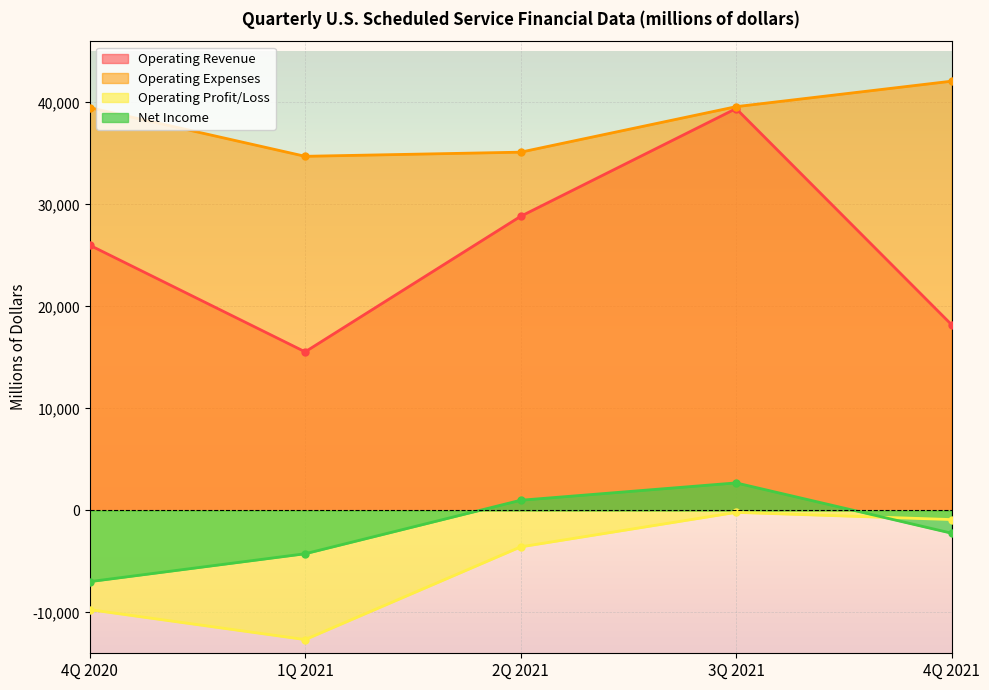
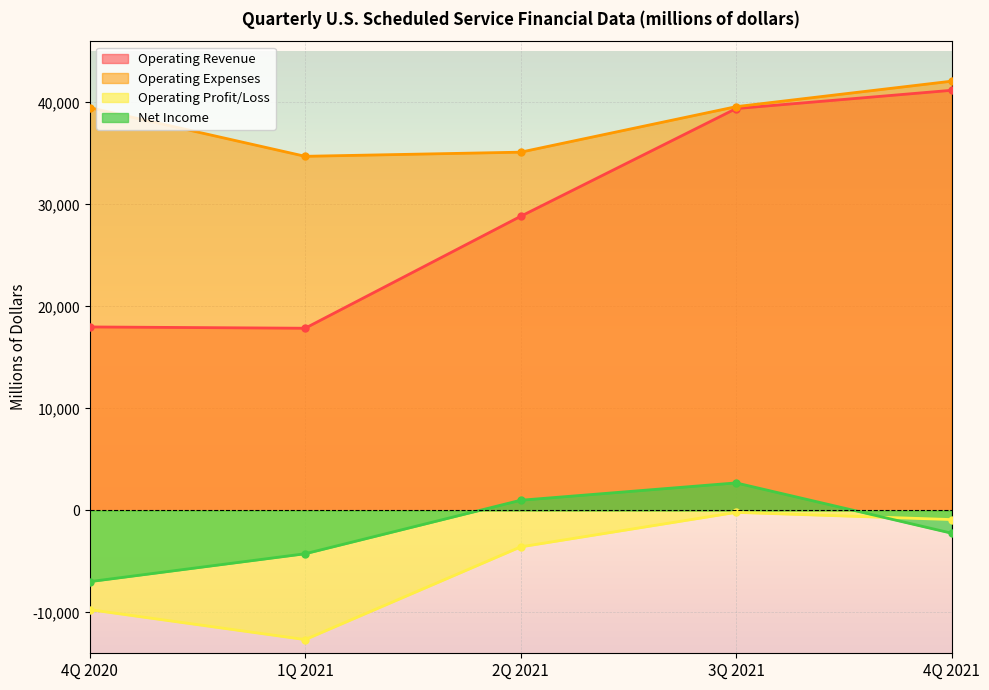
  {
    "Operating Revenue": {
-     "4Q 2020": "26,000",
-     "1Q 2021": "15,500",
+     "4Q 2020": "18,000",
+     "1Q 2021": "17,900",
      "2Q 2021": "28,800",
-     "4Q 2021": "18,200"
+     "4Q 2021": "41,200"
    },
    "Operating Expenses": {
      "4Q 2020": "39,500",
      "1Q 2021": "34,700",
      "2Q 2021": "35,100",
      "4Q 2021": "42,100"
    }
  }
